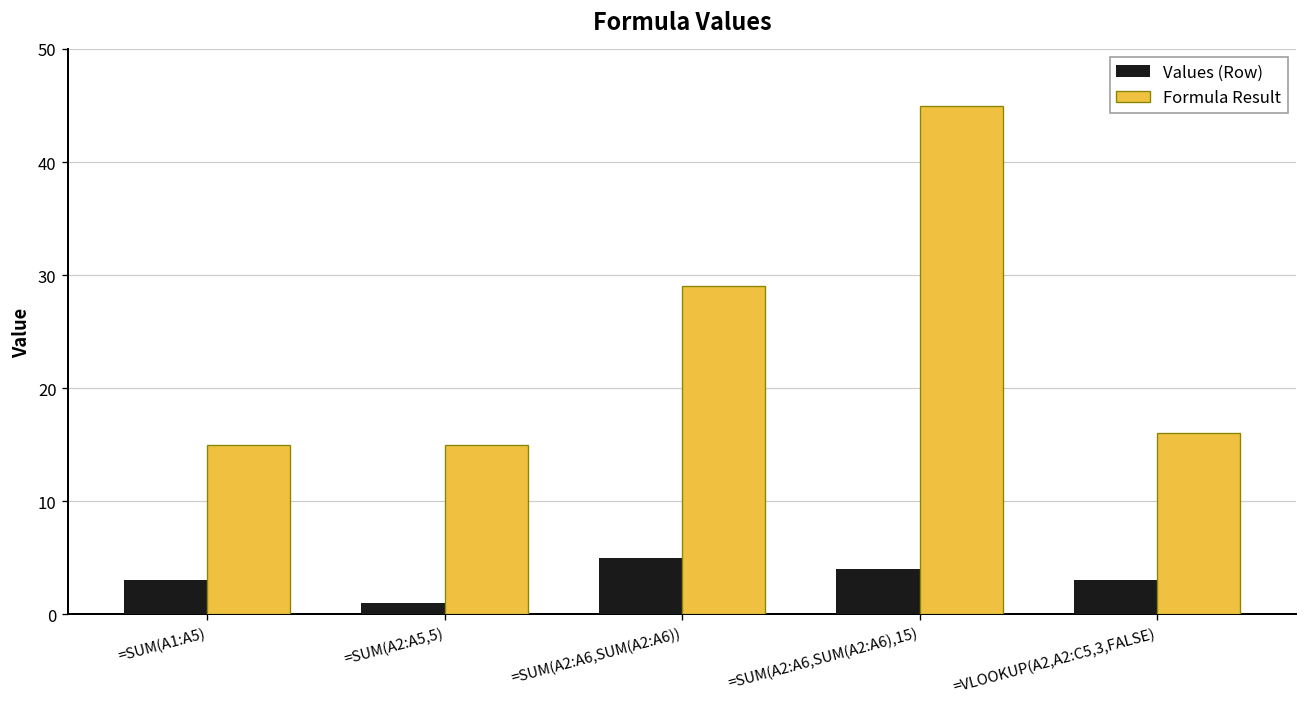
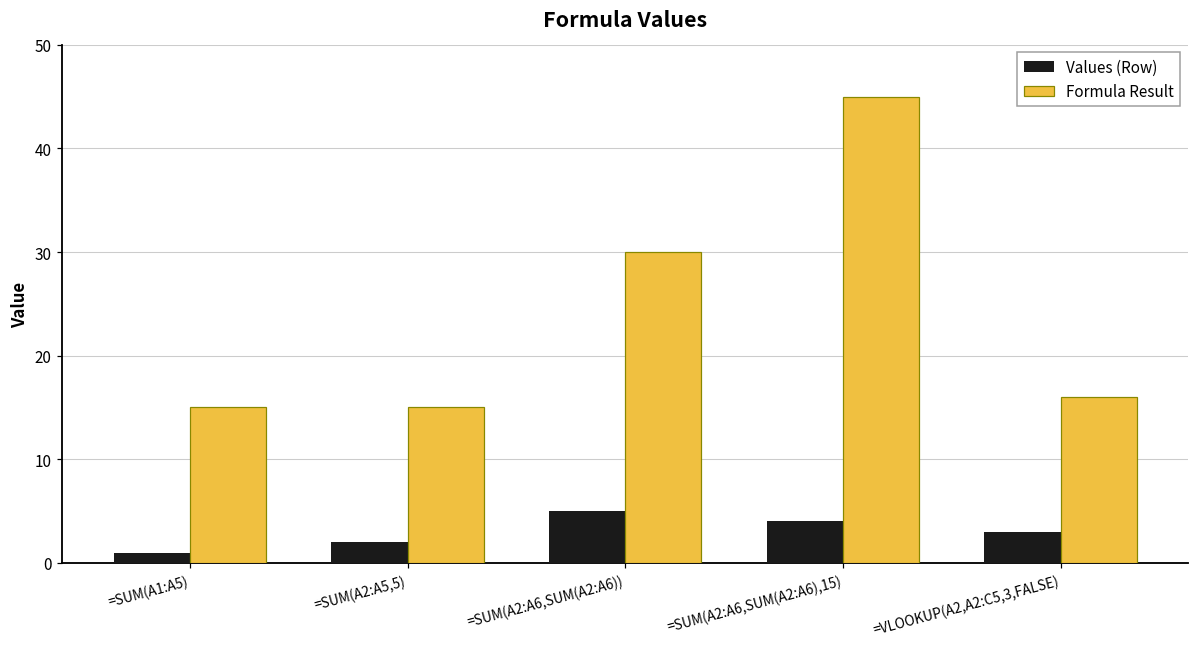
  {
    "Values (Row)": {
-     "=SUM(A1:A5)": 3,
-     "=SUM(A2:A5,5)": 1,
+     "=SUM(A1:A5)": 1,
+     "=SUM(A2:A5,5)": 2,
      "=SUM(A2:A6,SUM(A2:A6))": 5,
      "=SUM(A2:A6,SUM(A2:A6),15)": 4,
      "=VLOOKUP(A2,A2:C5,3,FALSE)": 3
    },
    "Formula Result": {
      "=SUM(A1:A5)": 15,
      "=SUM(A2:A5,5)": 15,
-     "=SUM(A2:A6,SUM(A2:A6))": 29,
+     "=SUM(A2:A6,SUM(A2:A6))": 30,
      "=SUM(A2:A6,SUM(A2:A6),15)": 45,
      "=VLOOKUP(A2,A2:C5,3,FALSE)": 16
    }
  }
